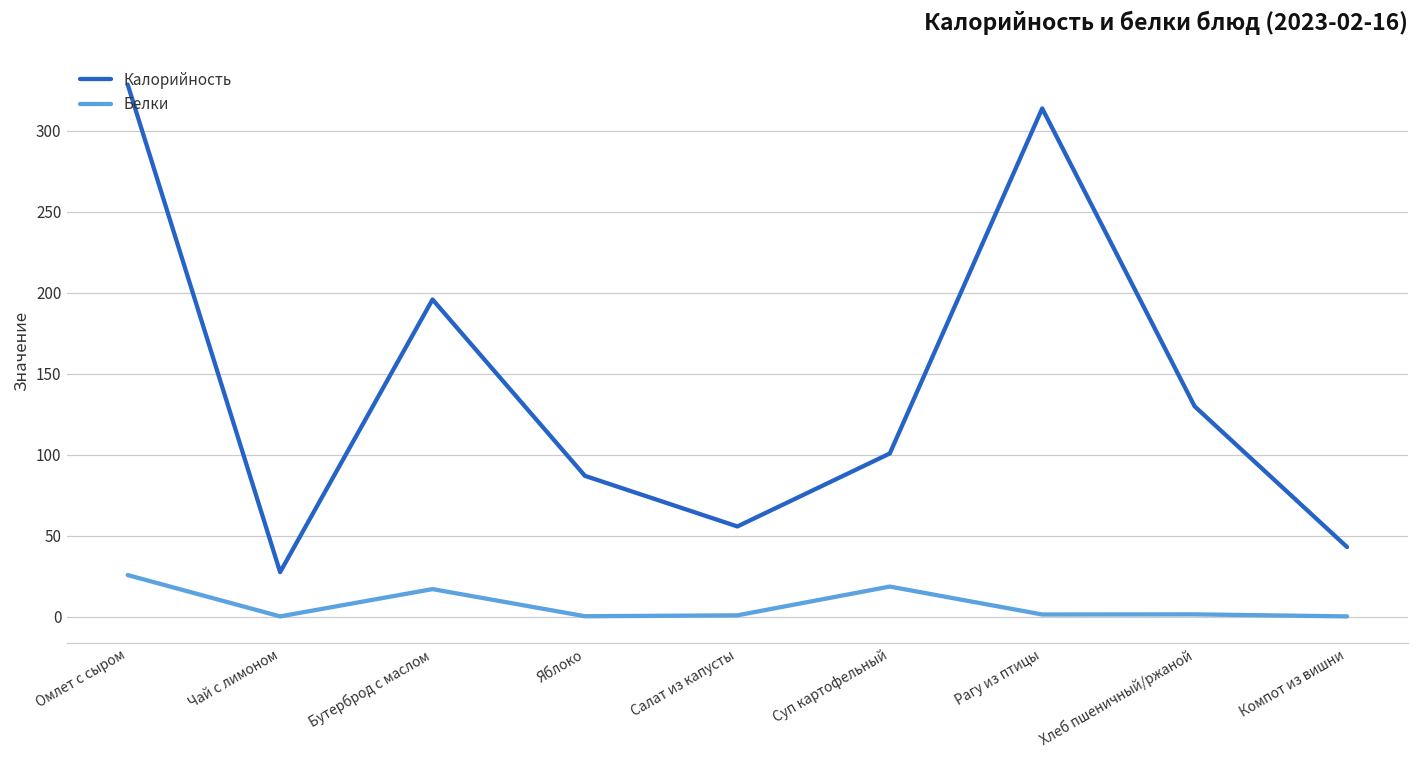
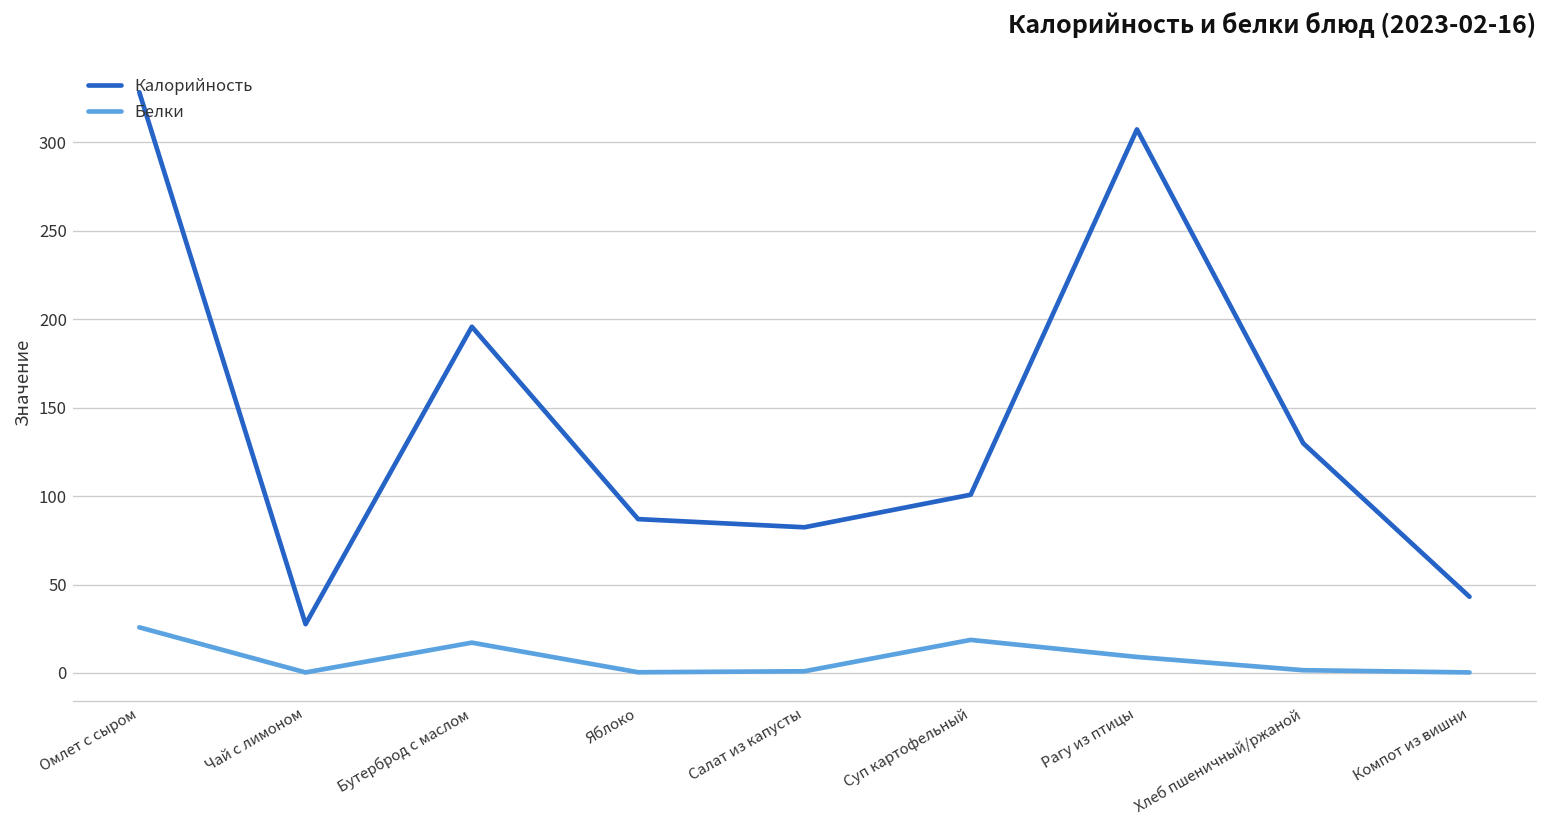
  {
    "Калорийность": {
      "Омлет с сыром": 328,
      "Чай с лимоном": 28,
      "Бутерброд с маслом": 196,
      "Яблоко": 87,
-     "Салат из капусты": 56,
+     "Салат из капусты": 82,
      "Суп картофельный": 101,
-     "Рагу из птицы": 314,
+     "Рагу из птицы": 307,
      "Хлеб пшеничный/ржаной": 130,
      "Компот из вишни": 43
    },
    "Белки": {
      "Омлет с сыром": 26,
      "Чай с лимоном": 0,
      "Бутерброд с маслом": 17,
      "Яблоко": 0,
      "Салат из капусты": 1,
      "Суп картофельный": 19,
-     "Рагу из птицы": 1,
+     "Рагу из птицы": 9,
      "Хлеб пшеничный/ржаной": 2,
      "Компот из вишни": 0
    }
  }
